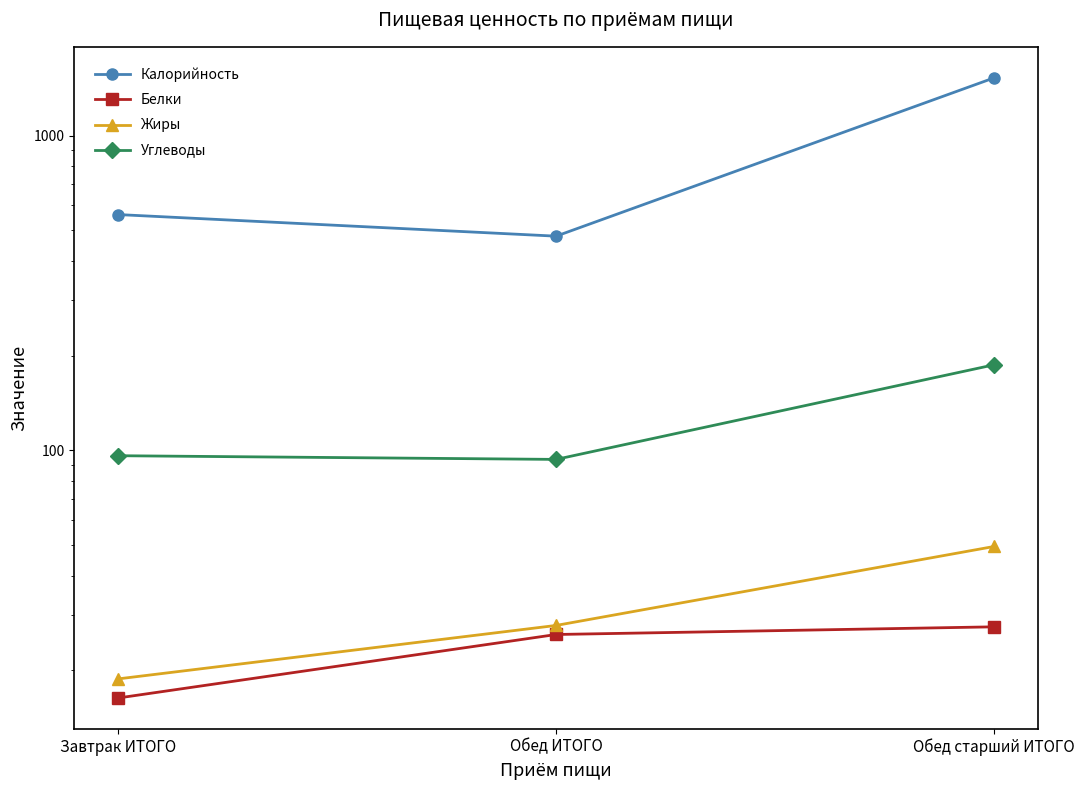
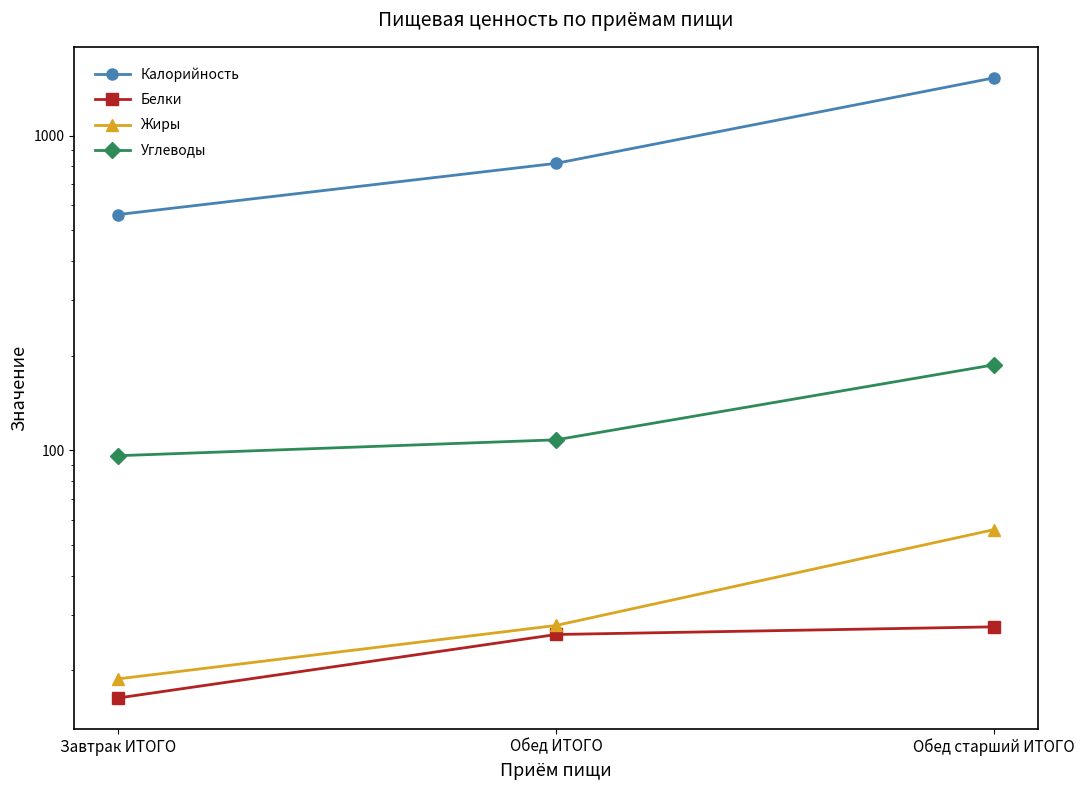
  {
    "Калорийность": {
      "Завтрак ИТОГО": 560,
-     "Обед ИТОГО": 480,
+     "Обед ИТОГО": 820,
      "Обед старший ИТОГО": 1500
    },
    "Белки": {
      "Завтрак ИТОГО": 16,
      "Обед ИТОГО": 26,
      "Обед старший ИТОГО": 28
    },
    "Жиры": {
      "Завтрак ИТОГО": 19,
      "Обед ИТОГО": 28,
-     "Обед старший ИТОГО": 50
+     "Обед старший ИТОГО": 56
    },
    "Углеводы": {
      "Завтрак ИТОГО": 96,
-     "Обед ИТОГО": 94,
+     "Обед ИТОГО": 108,
      "Обед старший ИТОГО": 190
    }
  }
